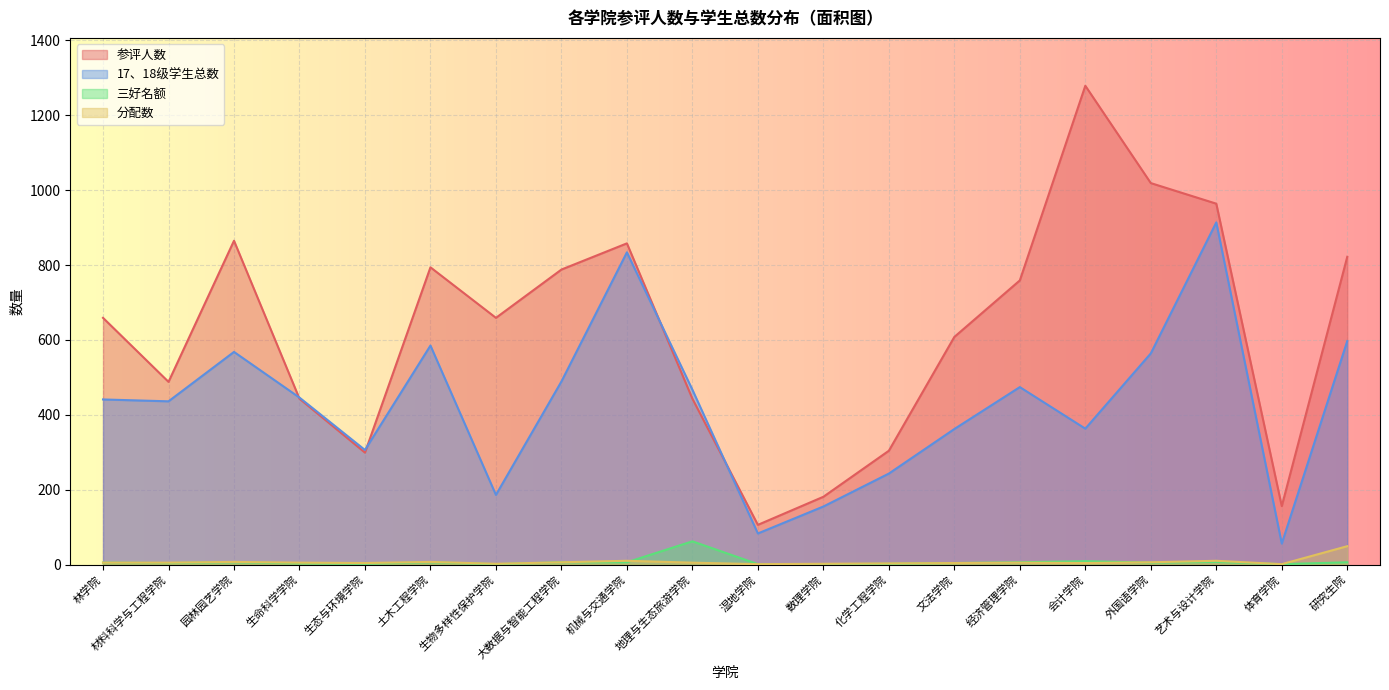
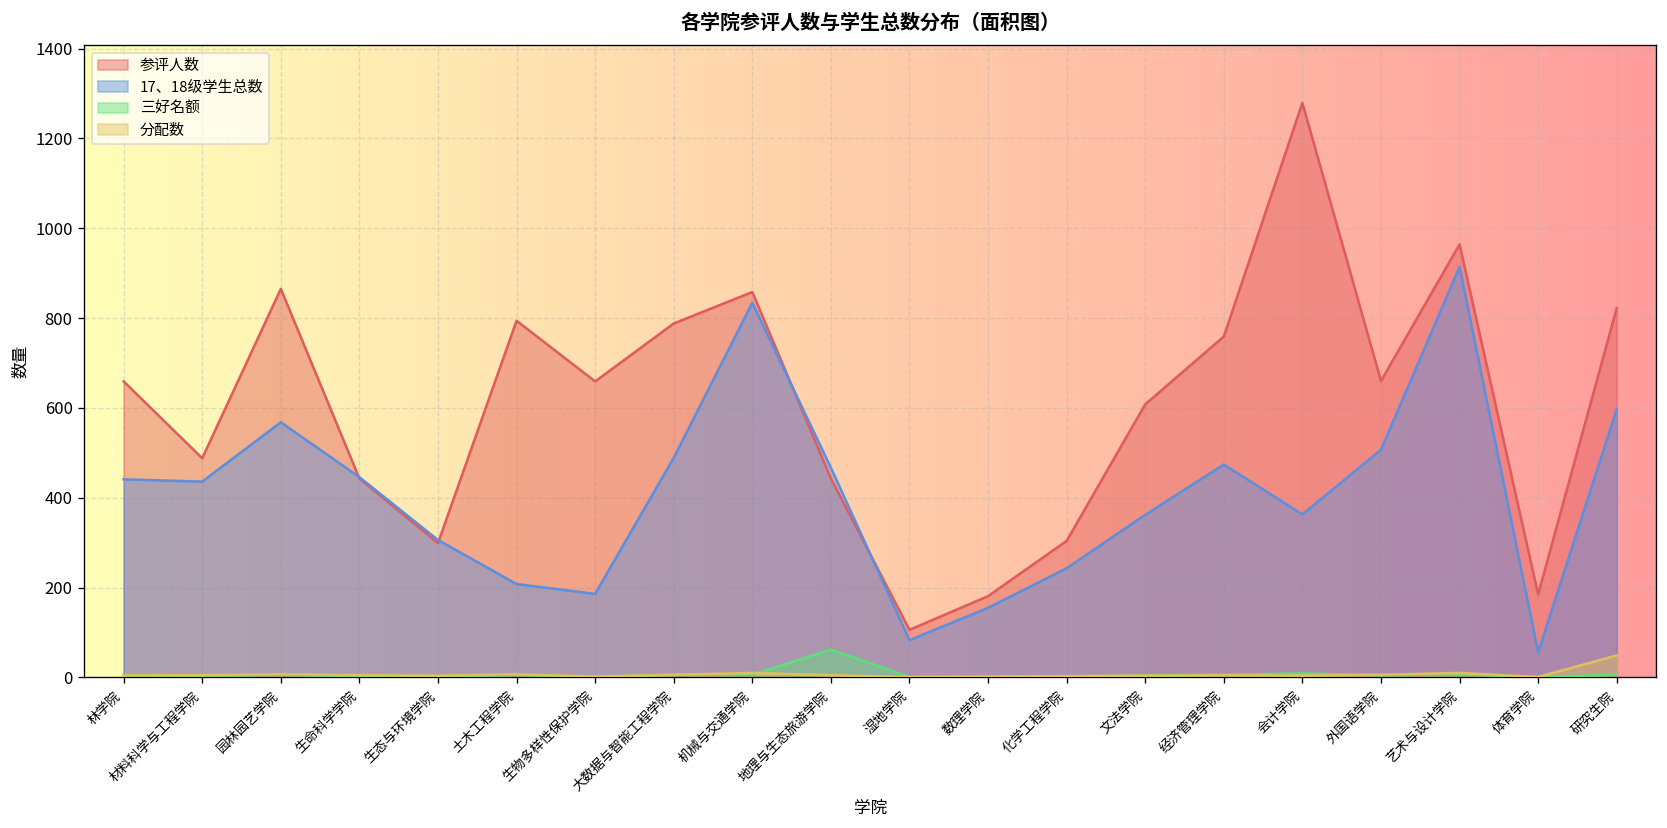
  {
    "参评人数": {
      "林学院": 660,
      "材料科学与工程学院": 490,
      "园林园艺学院": 870,
      "生态与环境学院": 300,
      "土木工程学院": 790,
      "生物多样性保护学院": 660,
      "大数据与智能工程学院": 790,
      "机械与交通学院": 860,
      "地理与生态旅游学院": 440,
      "湿地学院": 110,
      "数理学院": 180,
      "化学工程学院": 300,
      "文法学院": 610,
      "经济管理学院": 760,
      "会计学院": 1280,
-     "外国语学院": 1020,
+     "外国语学院": 660,
      "艺术与设计学院": 960,
-     "体育学院": 160,
+     "体育学院": 190,
      "研究生院": 820
    },
    "17、18级学生总数": {
      "林学院": 440,
      "材料科学与工程学院": 440,
      "园林园艺学院": 570,
      "生态与环境学院": 310,
-     "土木工程学院": 590,
+     "土木工程学院": 210,
      "生物多样性保护学院": 190,
      "大数据与智能工程学院": 490,
      "机械与交通学院": 830,
      "地理与生态旅游学院": 470,
      "湿地学院": 80,
      "数理学院": 160,
      "化学工程学院": 240,
      "文法学院": 360,
      "经济管理学院": 470,
      "会计学院": 360,
-     "外国语学院": 560,
+     "外国语学院": 510,
      "艺术与设计学院": 910,
      "体育学院": 60,
      "研究生院": 600
    },
    "三好名额": {
      "地理与生态旅游学院": 60,
      "研究生院": 10
    },
    "分配数": {
      "地理与生态旅游学院": 10,
      "研究生院": 50
    }
  }
